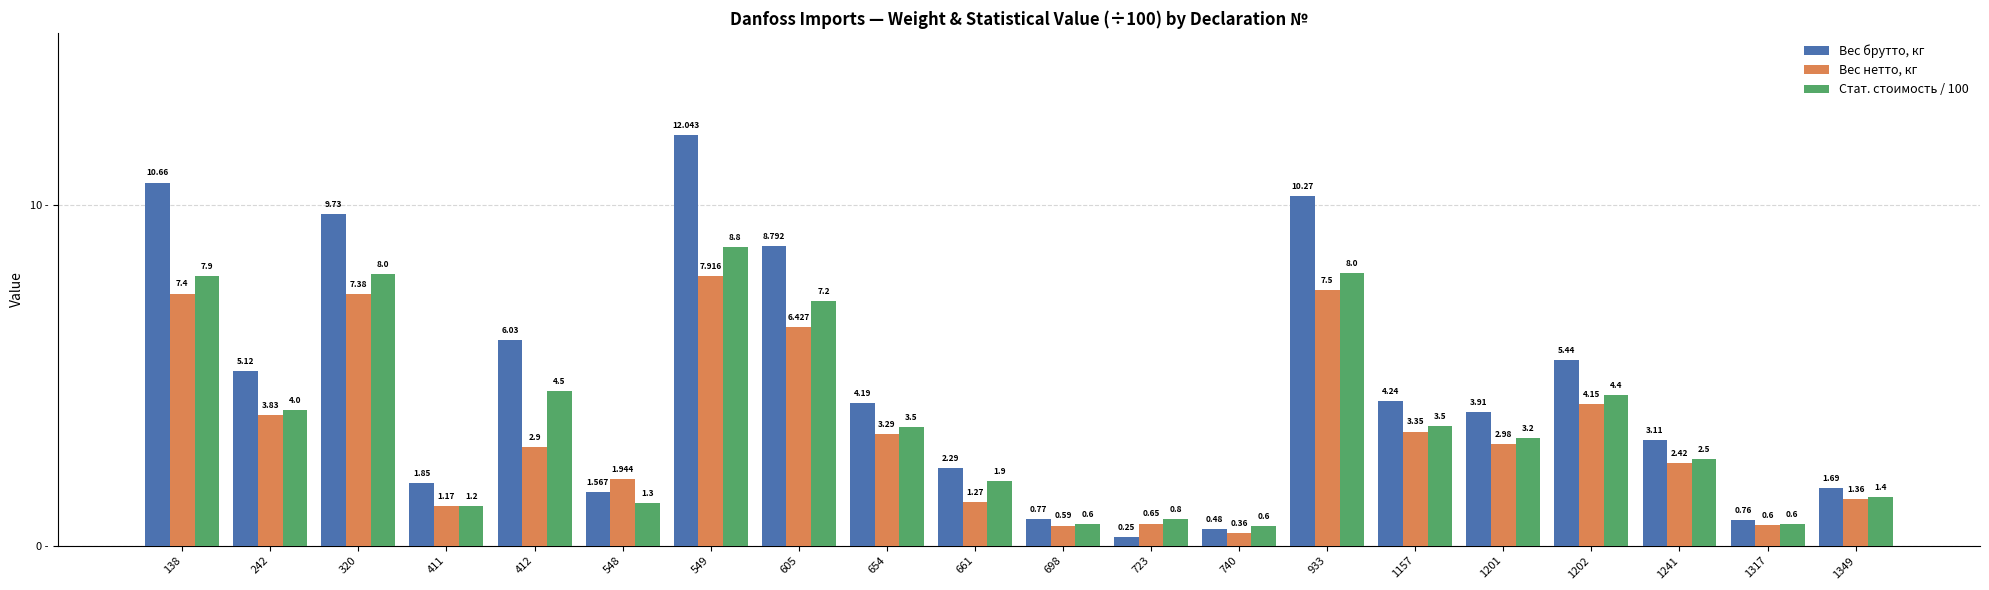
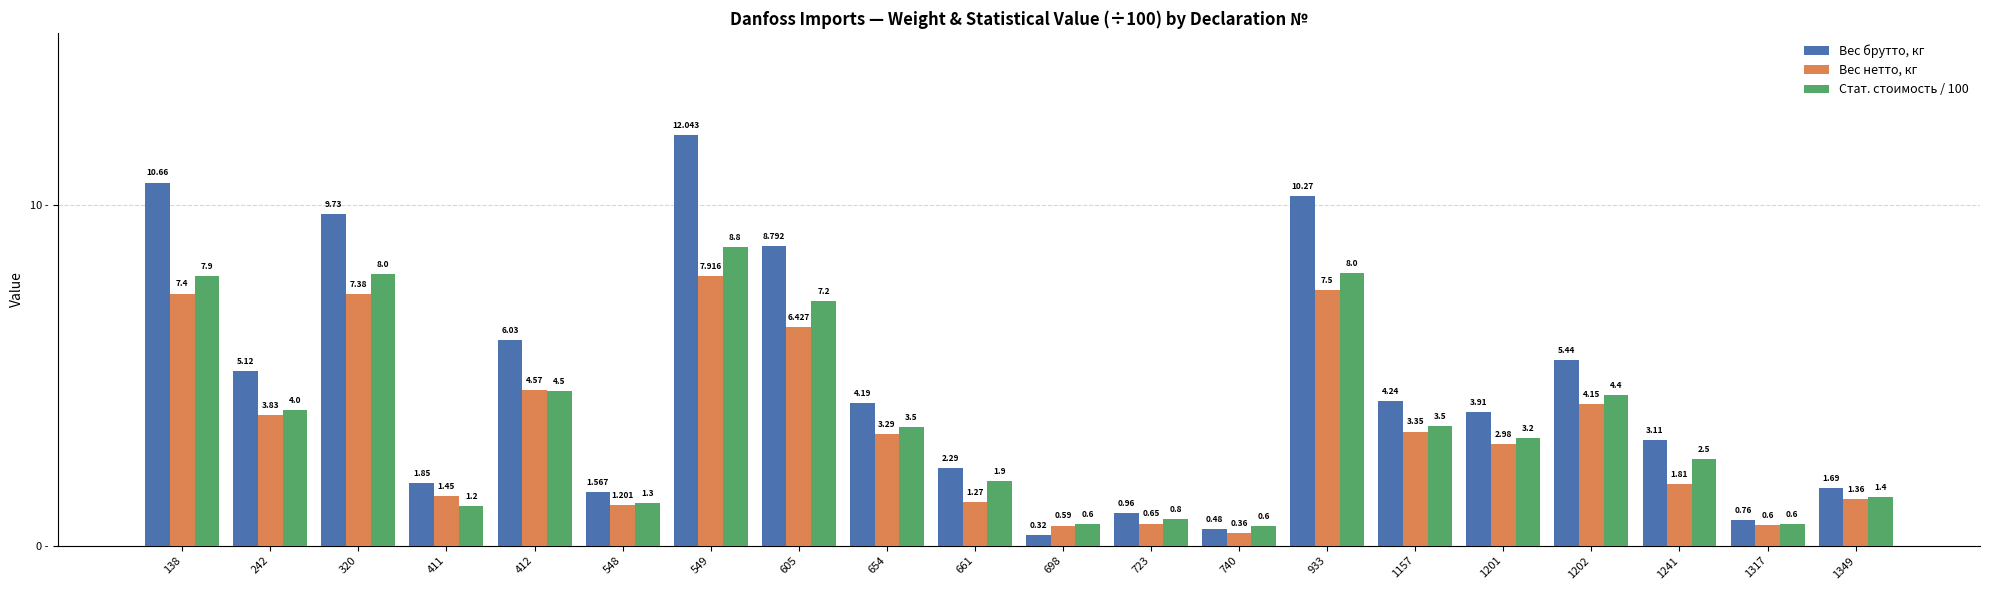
  {
    "Вес брутто, кг": {
      "138": 10.66,
      "242": 5.12,
      "320": 9.73,
      "411": 1.85,
      "412": 6.03,
      "548": 1.567,
      "549": 12.043,
      "605": 8.792,
      "654": 4.19,
      "661": 2.29,
-     "698": 0.77,
-     "723": 0.25,
+     "698": 0.32,
+     "723": 0.96,
      "740": 0.48,
      "933": 10.27,
      "1157": 4.24,
      "1201": 3.91,
      "1202": 5.44,
      "1241": 3.11,
      "1317": 0.76,
      "1349": 1.69
    },
    "Вес нетто, кг": {
      "138": 7.4,
      "242": 3.83,
      "320": 7.38,
-     "411": 1.17,
-     "412": 2.9,
-     "548": 1.944,
+     "411": 1.45,
+     "412": 4.57,
+     "548": 1.201,
      "549": 7.916,
      "605": 6.427,
      "654": 3.29,
      "661": 1.27,
      "698": 0.59,
      "723": 0.65,
      "740": 0.36,
      "933": 7.5,
      "1157": 3.35,
      "1201": 2.98,
      "1202": 4.15,
-     "1241": 2.42,
+     "1241": 1.81,
      "1317": 0.6,
      "1349": 1.36
    },
    "Стат. стоимость / 100": {
      "138": 7.9,
      "242": 4.0,
      "320": 8.0,
      "411": 1.2,
      "412": 4.5,
      "548": 1.3,
      "549": 8.8,
      "605": 7.2,
      "654": 3.5,
      "661": 1.9,
      "698": 0.6,
      "723": 0.8,
      "740": 0.6,
      "933": 8.0,
      "1157": 3.5,
      "1201": 3.2,
      "1202": 4.4,
      "1241": 2.5,
      "1317": 0.6,
      "1349": 1.4
    }
  }
